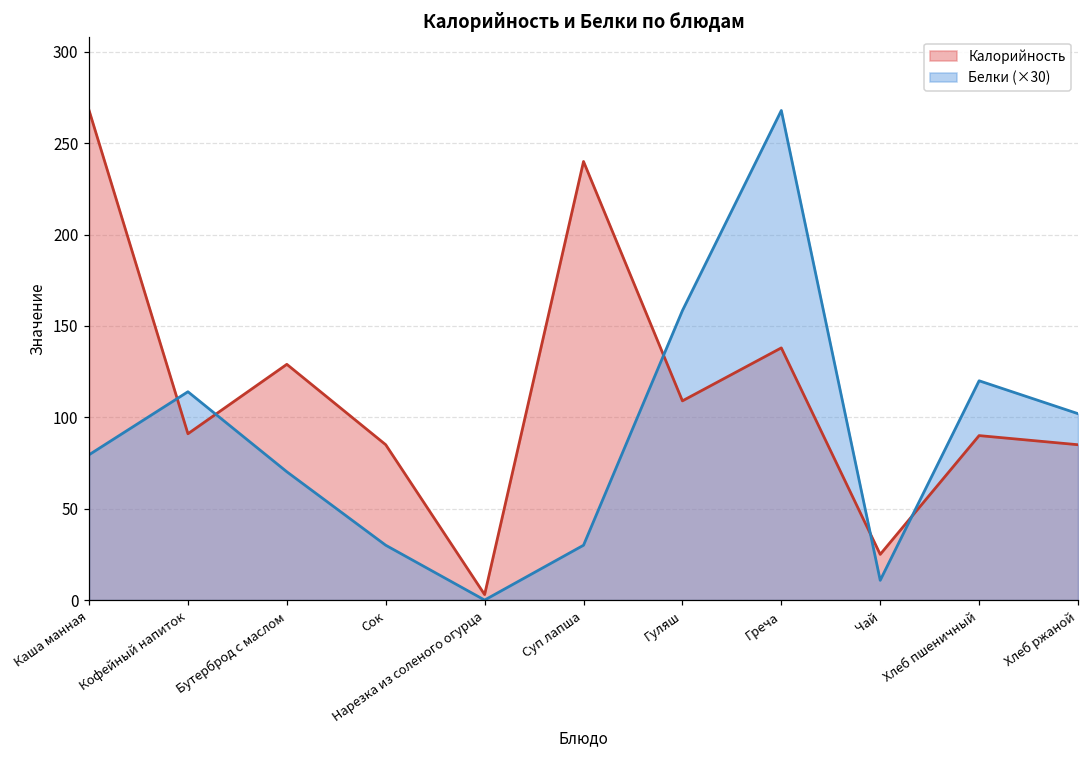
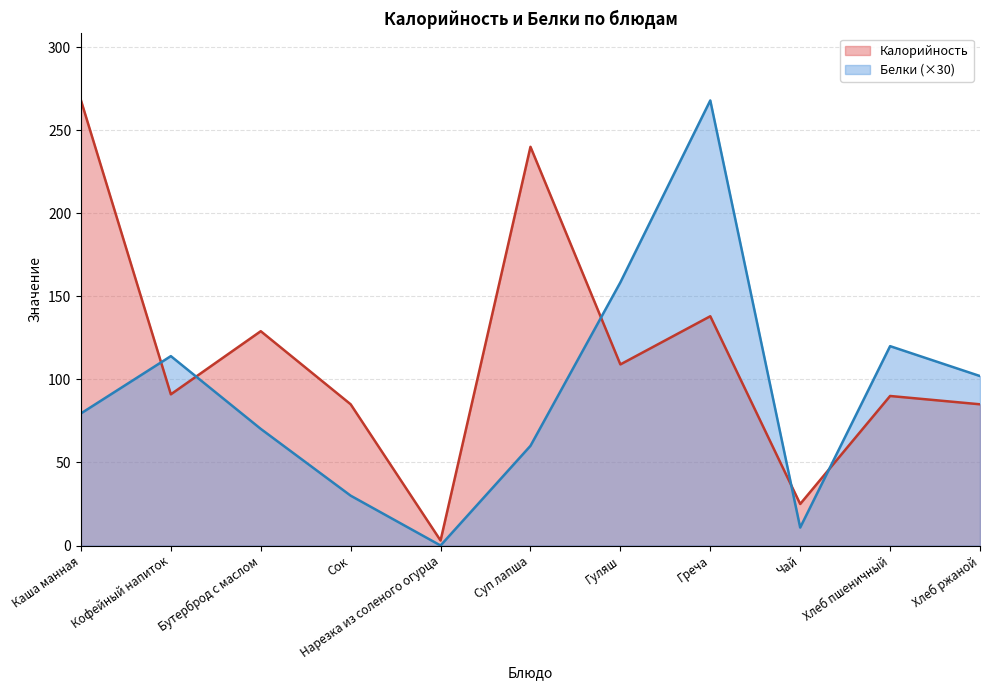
  {
    "Калорийность": {
      "Каша манная": 268,
      "Кофейный напиток": 91,
      "Бутерброд с маслом": 129,
      "Сок": 85,
      "Нарезка из соленого огурца": 3,
      "Суп лапша": 240,
      "Гуляш": 109,
      "Греча": 138,
      "Чай": 25,
      "Хлеб пшеничный": 90,
      "Хлеб ржаной": 85
    },
    "Белки (×30)": {
      "Каша манная": 80,
      "Кофейный напиток": 114,
      "Бутерброд с маслом": 70,
      "Сок": 30,
      "Нарезка из соленого огурца": 0,
-     "Суп лапша": 30,
+     "Суп лапша": 60,
      "Гуляш": 158,
      "Греча": 268,
      "Чай": 11,
      "Хлеб пшеничный": 120,
      "Хлеб ржаной": 102
    }
  }
